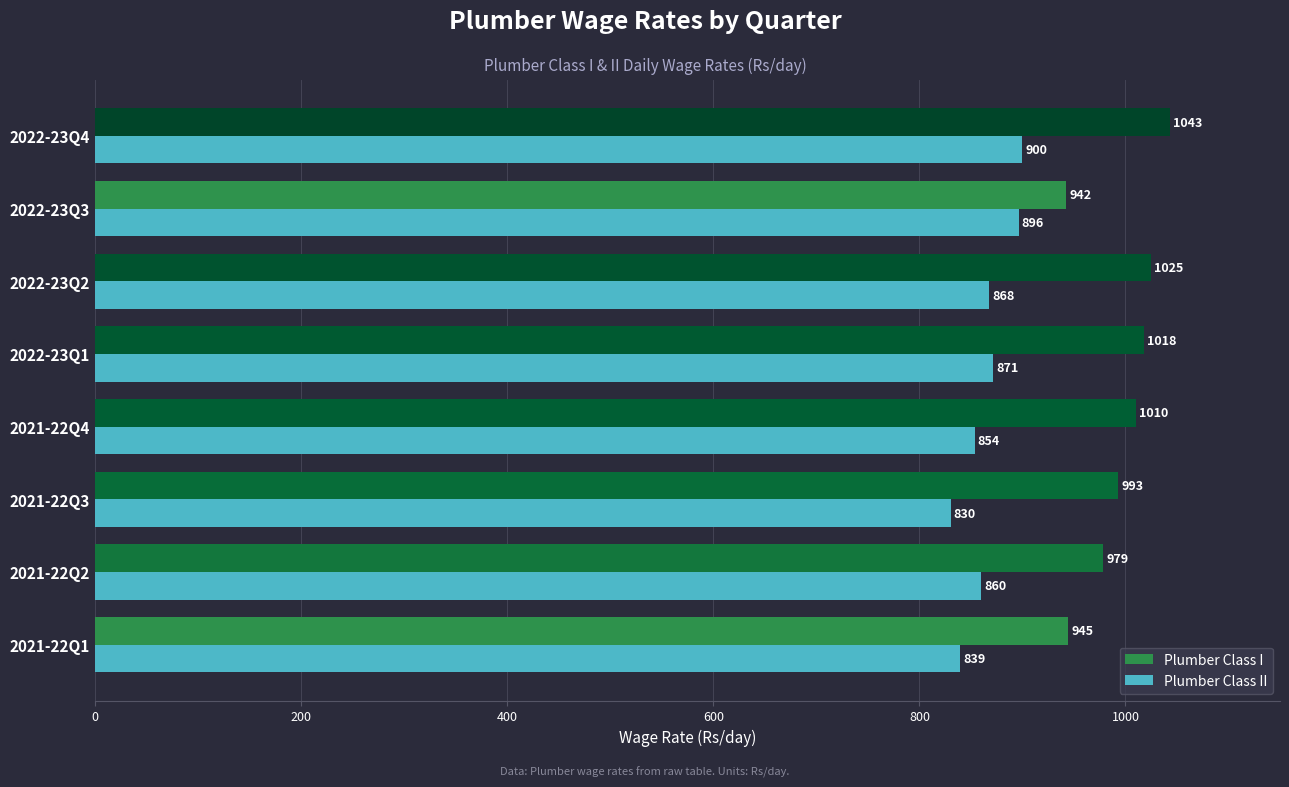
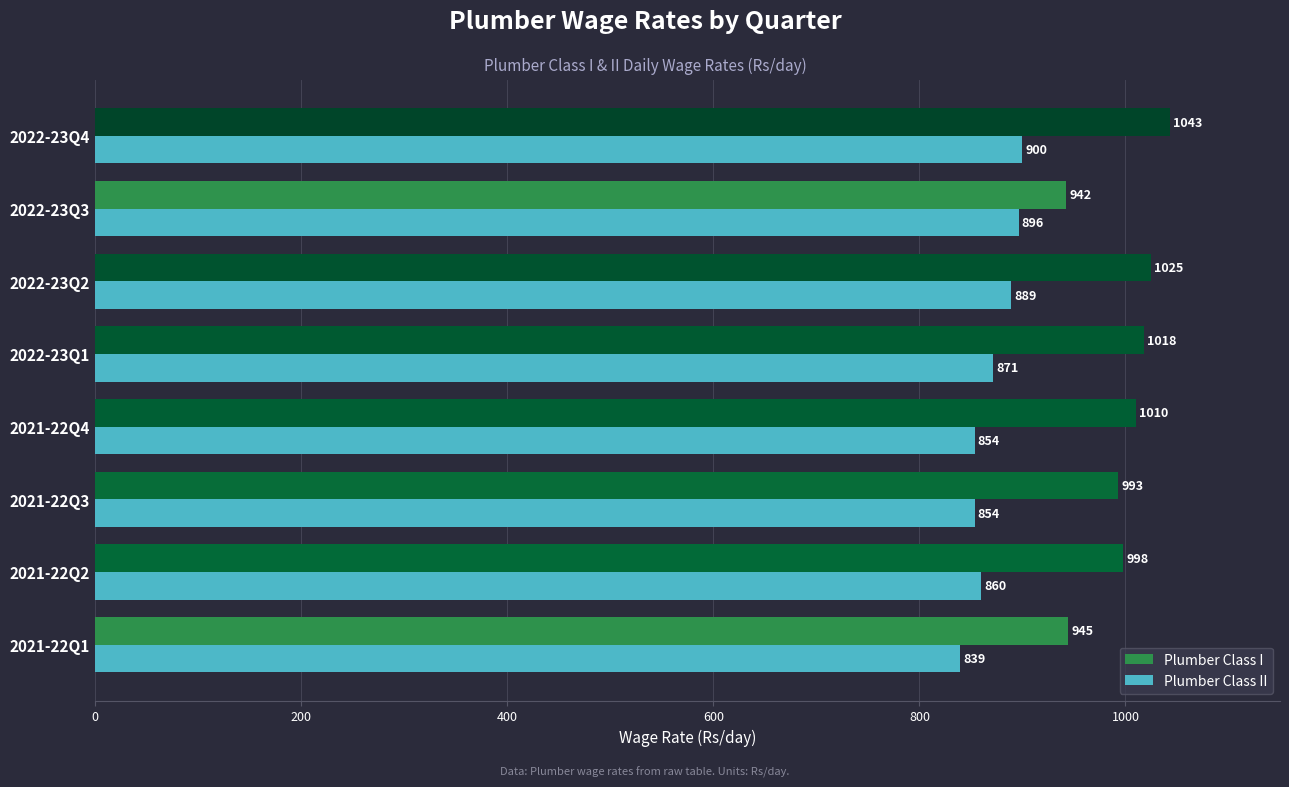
  {
    "Plumber Class I": {
      "2022-23Q4": 1043,
      "2022-23Q3": 942,
      "2022-23Q2": 1025,
      "2022-23Q1": 1018,
      "2021-22Q4": 1010,
      "2021-22Q3": 993,
-     "2021-22Q2": 979,
+     "2021-22Q2": 998,
      "2021-22Q1": 945
    },
    "Plumber Class II": {
      "2022-23Q4": 900,
      "2022-23Q3": 896,
-     "2022-23Q2": 868,
+     "2022-23Q2": 889,
      "2022-23Q1": 871,
      "2021-22Q4": 854,
-     "2021-22Q3": 830,
+     "2021-22Q3": 854,
      "2021-22Q2": 860,
      "2021-22Q1": 839
    }
  }
